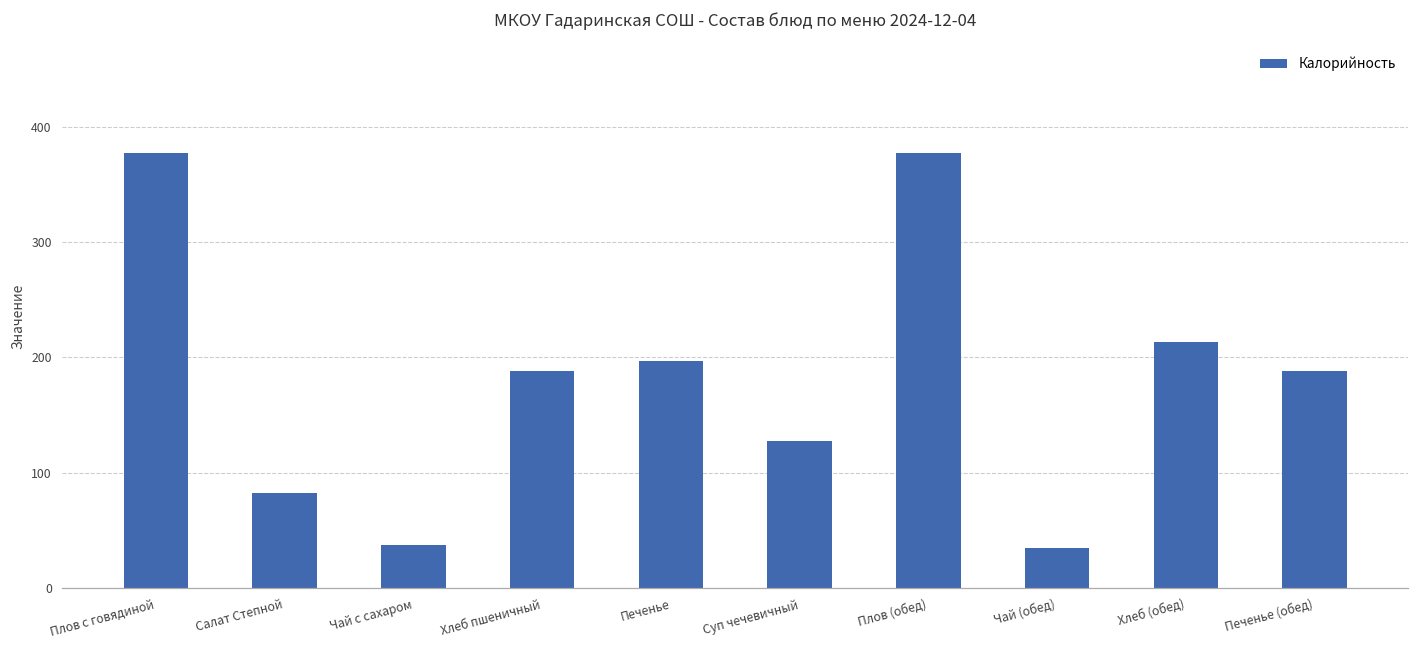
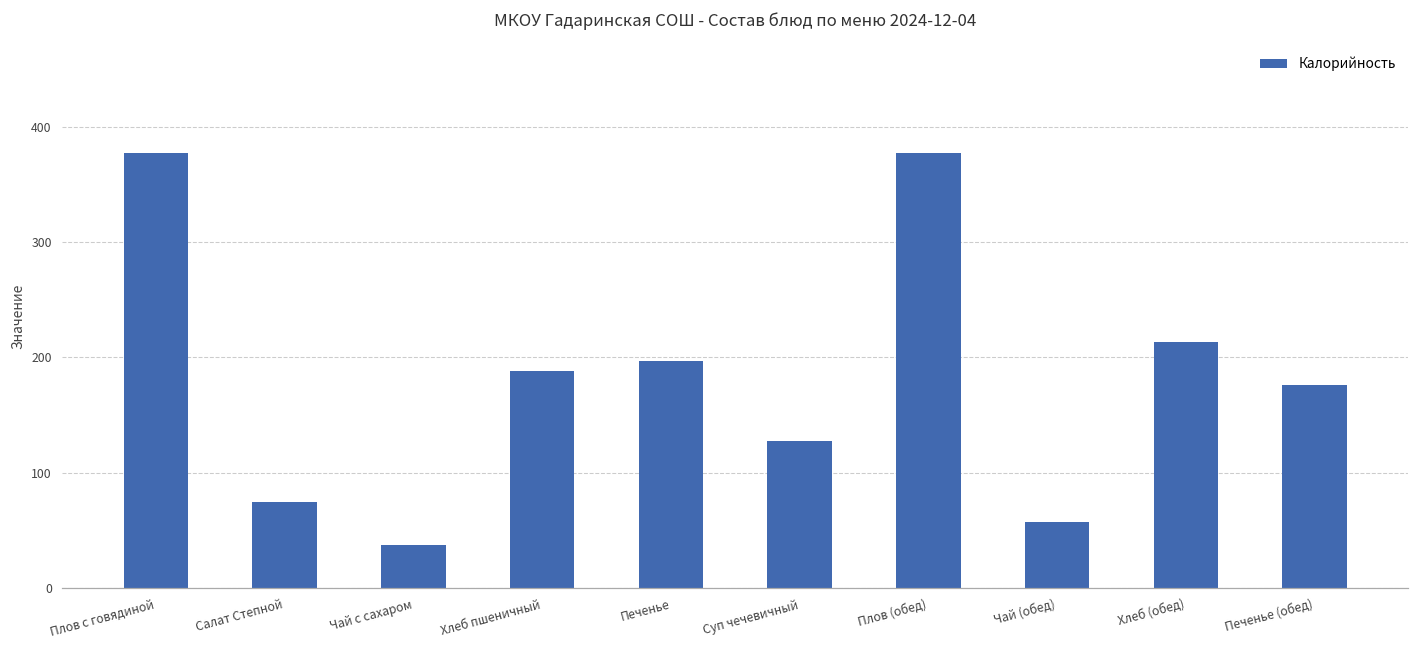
  {
    "Плов с говядиной": 377,
-   "Салат Степной": 82,
+   "Салат Степной": 74,
    "Чай с сахаром": 37,
    "Хлеб пшеничный": 188,
    "Печенье": 197,
    "Суп чечевичный": 127,
    "Плов (обед)": 377,
-   "Чай (обед)": 34,
+   "Чай (обед)": 57,
    "Хлеб (обед)": 213,
-   "Печенье (обед)": 188
+   "Печенье (обед)": 176
  }
